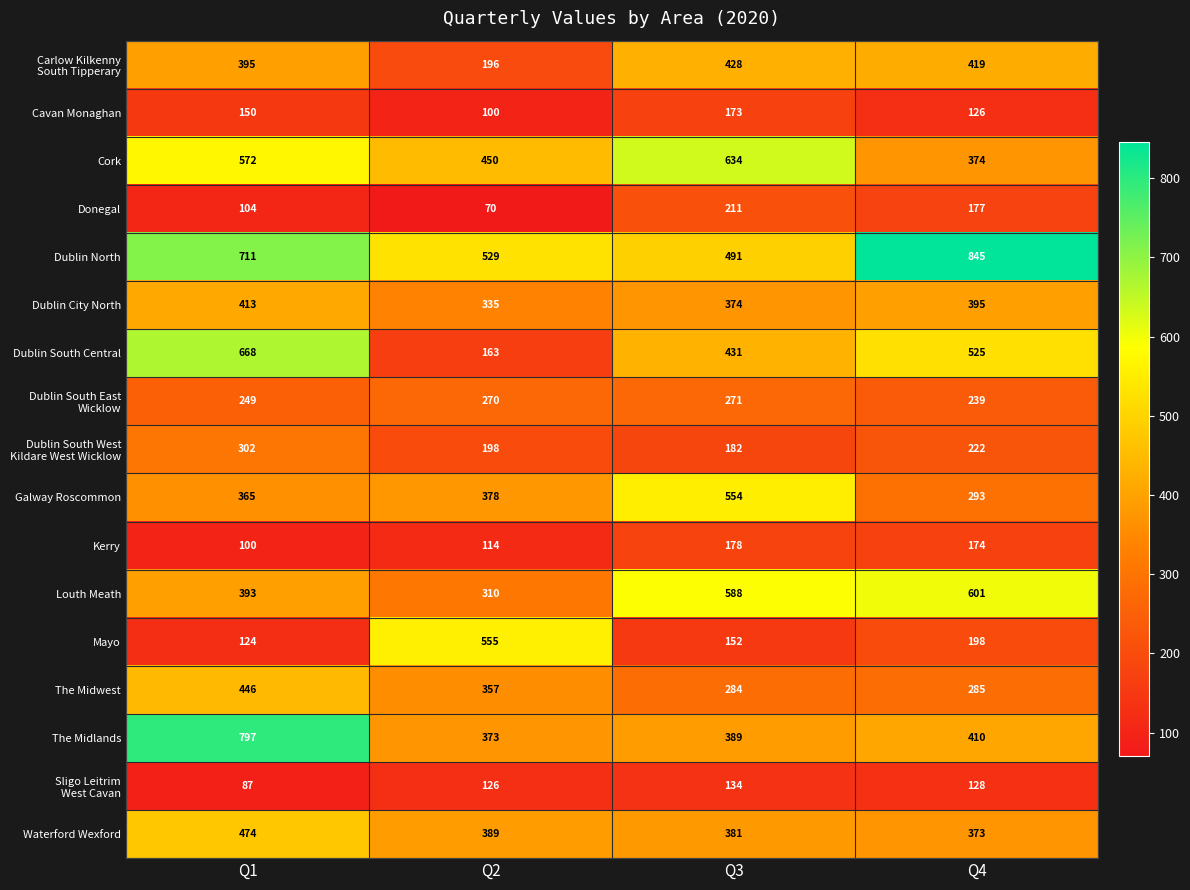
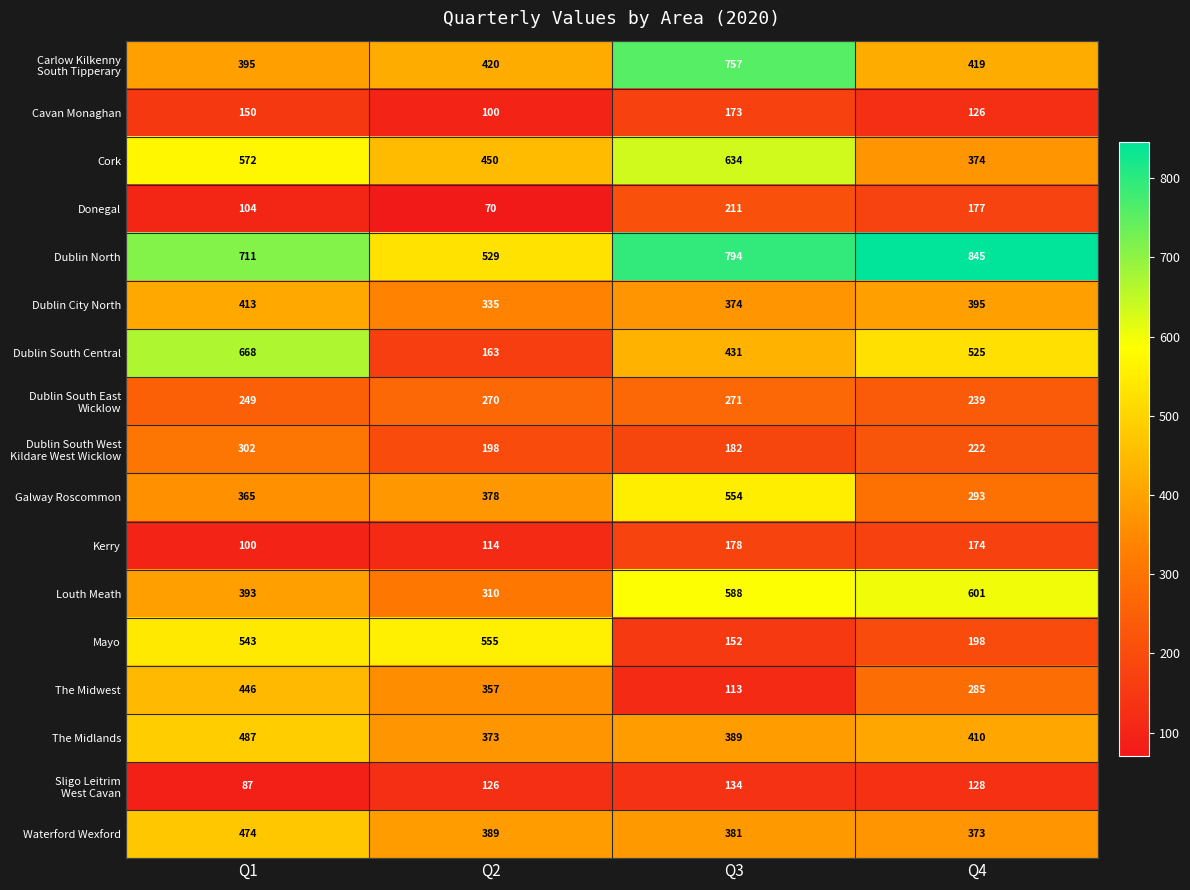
  {
    "Carlow Kilkenny South Tipperary": {
      "Q1": 395,
-     "Q2": 196,
-     "Q3": 428,
+     "Q2": 420,
+     "Q3": 757,
      "Q4": 419
    },
    "Cavan Monaghan": {
      "Q1": 150,
      "Q2": 100,
      "Q3": 173,
      "Q4": 126
    },
    "Cork": {
      "Q1": 572,
      "Q2": 450,
      "Q3": 634,
      "Q4": 374
    },
    "Donegal": {
      "Q1": 104,
      "Q2": 70,
      "Q3": 211,
      "Q4": 177
    },
    "Dublin North": {
      "Q1": 711,
      "Q2": 529,
-     "Q3": 491,
+     "Q3": 794,
      "Q4": 845
    },
    "Dublin City North": {
      "Q1": 413,
      "Q2": 335,
      "Q3": 374,
      "Q4": 395
    },
    "Dublin South Central": {
      "Q1": 668,
      "Q2": 163,
      "Q3": 431,
      "Q4": 525
    },
    "Dublin South East Wicklow": {
      "Q1": 249,
      "Q2": 270,
      "Q3": 271,
      "Q4": 239
    },
    "Dublin South West Kildare West Wicklow": {
      "Q1": 302,
      "Q2": 198,
      "Q3": 182,
      "Q4": 222
    },
    "Galway Roscommon": {
      "Q1": 365,
      "Q2": 378,
      "Q3": 554,
      "Q4": 293
    },
    "Kerry": {
      "Q1": 100,
      "Q2": 114,
      "Q3": 178,
      "Q4": 174
    },
    "Louth Meath": {
      "Q1": 393,
      "Q2": 310,
      "Q3": 588,
      "Q4": 601
    },
    "Mayo": {
-     "Q1": 124,
+     "Q1": 543,
      "Q2": 555,
      "Q3": 152,
      "Q4": 198
    },
    "The Midwest": {
      "Q1": 446,
      "Q2": 357,
-     "Q3": 284,
+     "Q3": 113,
      "Q4": 285
    },
    "The Midlands": {
-     "Q1": 797,
+     "Q1": 487,
      "Q2": 373,
      "Q3": 389,
      "Q4": 410
    },
    "Sligo Leitrim West Cavan": {
      "Q1": 87,
      "Q2": 126,
      "Q3": 134,
      "Q4": 128
    },
    "Waterford Wexford": {
      "Q1": 474,
      "Q2": 389,
      "Q3": 381,
      "Q4": 373
    }
  }
